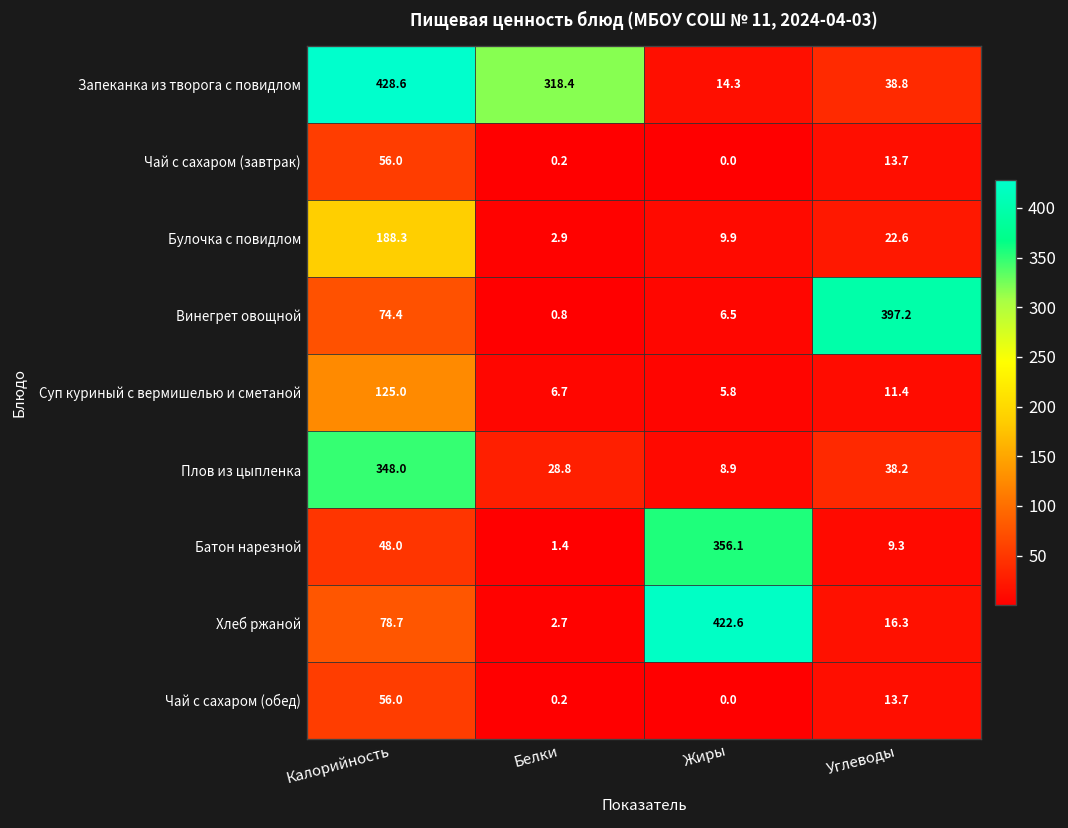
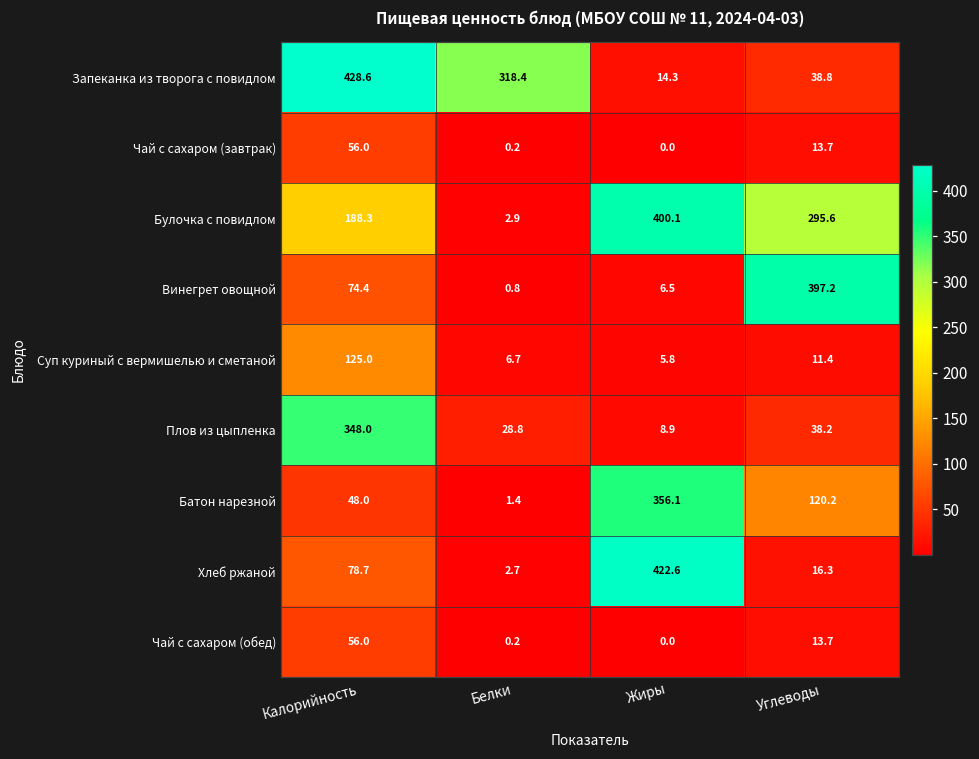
  {
    "Запеканка из творога с повидлом": {
      "Калорийность": 428.6,
      "Белки": 318.4,
      "Жиры": 14.3,
      "Углеводы": 38.8
    },
    "Чай с сахаром (завтрак)": {
      "Калорийность": 56.0,
      "Белки": 0.2,
      "Жиры": 0.0,
      "Углеводы": 13.7
    },
    "Булочка с повидлом": {
      "Калорийность": 188.3,
      "Белки": 2.9,
-     "Жиры": 9.9,
-     "Углеводы": 22.6
+     "Жиры": 400.1,
+     "Углеводы": 295.6
    },
    "Винегрет овощной": {
      "Калорийность": 74.4,
      "Белки": 0.8,
      "Жиры": 6.5,
      "Углеводы": 397.2
    },
    "Суп куриный с вермишелью и сметаной": {
      "Калорийность": 125.0,
      "Белки": 6.7,
      "Жиры": 5.8,
      "Углеводы": 11.4
    },
    "Плов из цыпленка": {
      "Калорийность": 348.0,
      "Белки": 28.8,
      "Жиры": 8.9,
      "Углеводы": 38.2
    },
    "Батон нарезной": {
      "Калорийность": 48.0,
      "Белки": 1.4,
      "Жиры": 356.1,
-     "Углеводы": 9.3
+     "Углеводы": 120.2
    },
    "Хлеб ржаной": {
      "Калорийность": 78.7,
      "Белки": 2.7,
      "Жиры": 422.6,
      "Углеводы": 16.3
    },
    "Чай с сахаром (обед)": {
      "Калорийность": 56.0,
      "Белки": 0.2,
      "Жиры": 0.0,
      "Углеводы": 13.7
    }
  }
